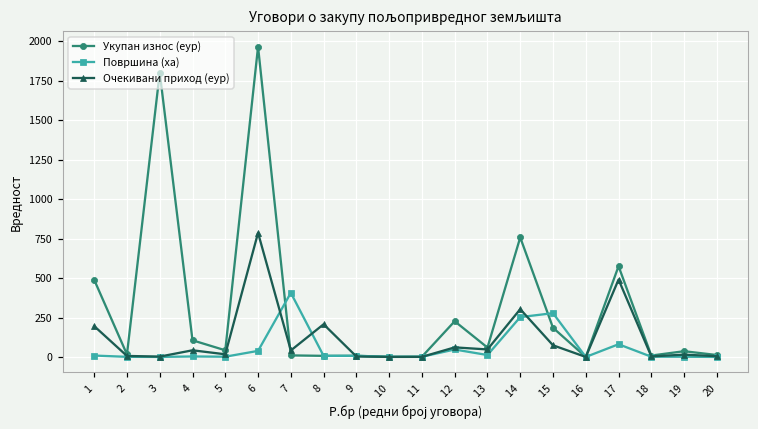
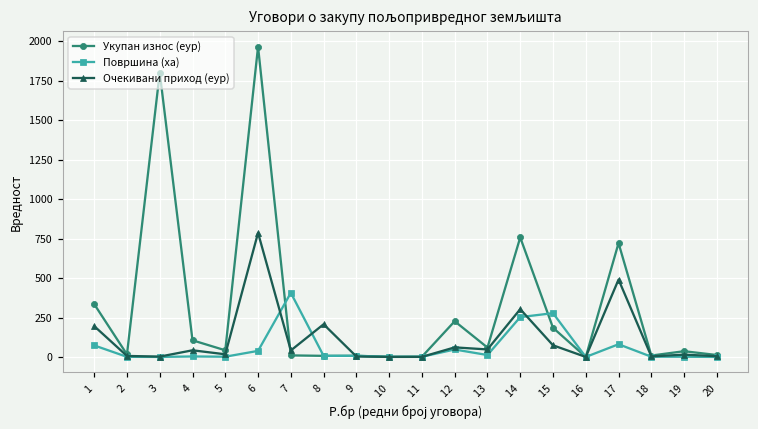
  {
    "Укупан износ (еур)": {
-     "1": 490,
+     "1": 340,
      "4": 110,
      "5": 40,
      "6": 1970,
      "7": 10,
      "12": 230,
      "14": 760,
      "15": 180,
-     "17": 580,
+     "17": 720,
      "19": 40
    },
    "Површина (ха)": {
-     "1": 10,
+     "1": 70,
      "4": 0,
      "6": 40,
      "7": 410,
      "13": 10,
      "14": 250,
      "15": 280,
      "17": 80
    },
    "Очекивани приход (еур)": {
      "1": 200,
      "4": 40,
      "6": 790,
      "7": 40,
      "8": 210,
      "14": 300,
      "15": 70,
      "17": 490
    }
  }
